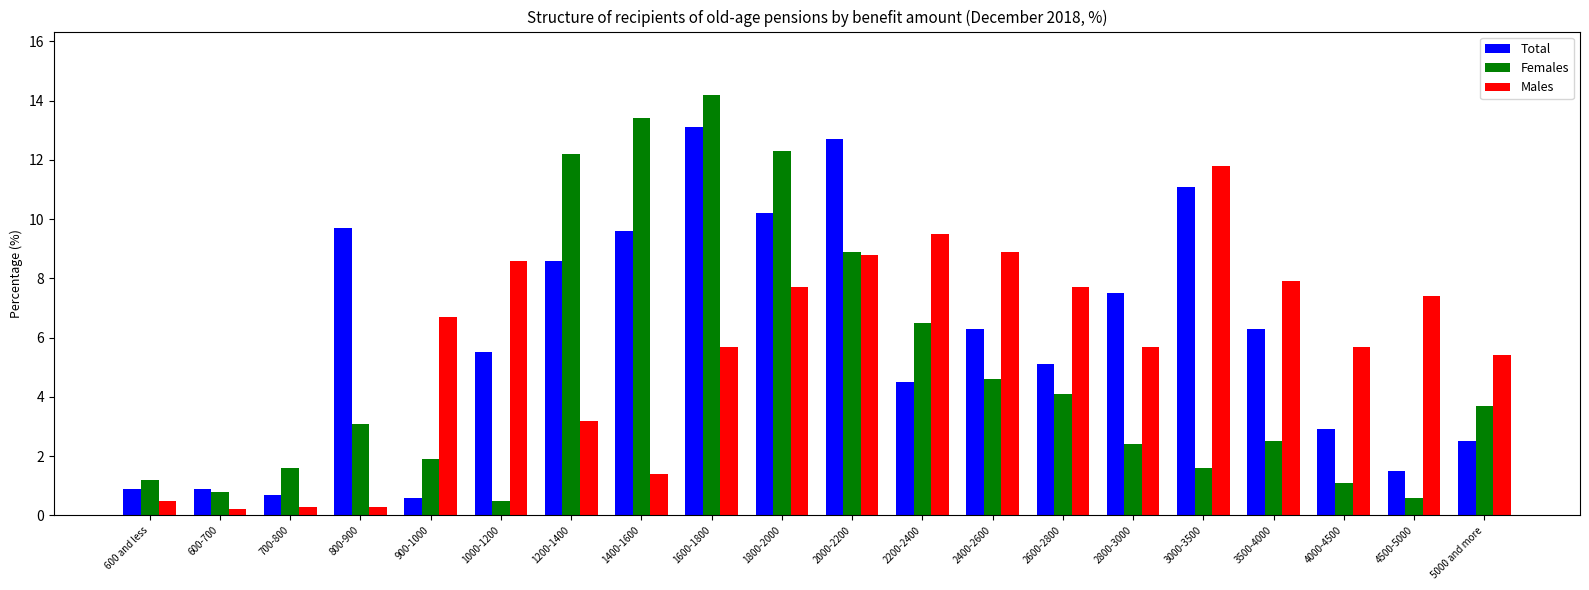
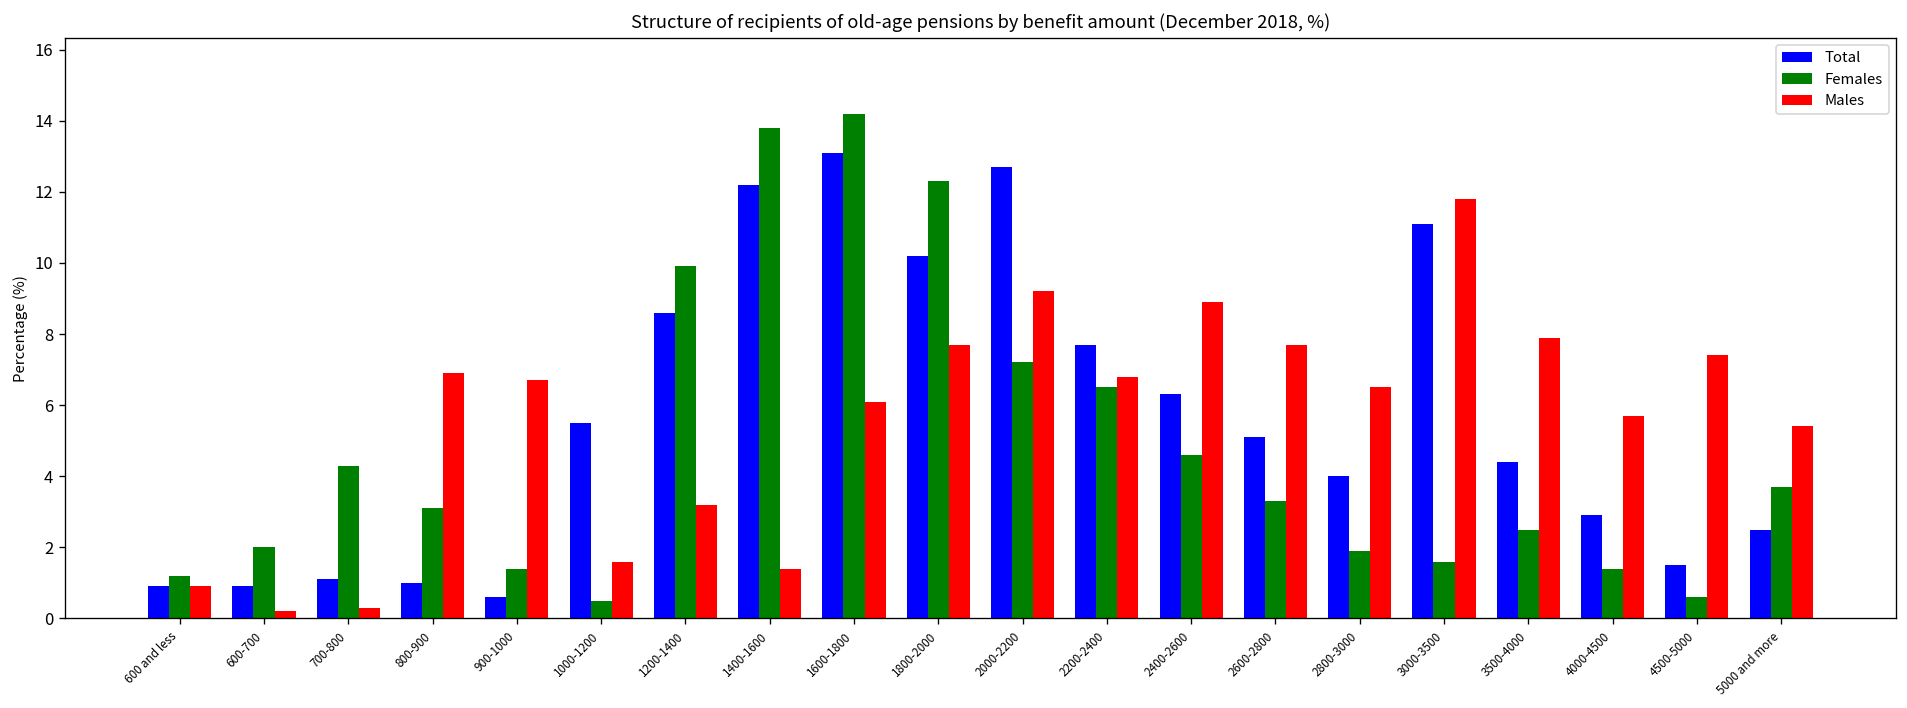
  {
    "Total": {
      "600 and less": 0.9,
      "600-700": 0.9,
-     "700-800": 0.7,
-     "800-900": 9.7,
+     "700-800": 1.1,
+     "800-900": 1.0,
      "900-1000": 0.6,
      "1000-1200": 5.5,
      "1200-1400": 8.6,
-     "1400-1600": 9.6,
+     "1400-1600": 12.2,
      "1600-1800": 13.1,
      "1800-2000": 10.2,
      "2000-2200": 12.7,
-     "2200-2400": 4.5,
+     "2200-2400": 7.7,
      "2400-2600": 6.3,
      "2600-2800": 5.1,
-     "2800-3000": 7.5,
+     "2800-3000": 4.0,
      "3000-3500": 11.1,
-     "3500-4000": 6.3,
+     "3500-4000": 4.4,
      "4000-4500": 2.9,
      "4500-5000": 1.5,
      "5000 and more": 2.5
    },
    "Females": {
      "600 and less": 1.2,
-     "600-700": 0.8,
-     "700-800": 1.6,
+     "600-700": 2.0,
+     "700-800": 4.3,
      "800-900": 3.1,
-     "900-1000": 1.9,
+     "900-1000": 1.4,
      "1000-1200": 0.5,
-     "1200-1400": 12.2,
-     "1400-1600": 13.4,
+     "1200-1400": 9.9,
+     "1400-1600": 13.8,
      "1600-1800": 14.2,
      "1800-2000": 12.3,
-     "2000-2200": 8.9,
+     "2000-2200": 7.2,
      "2200-2400": 6.5,
      "2400-2600": 4.6,
-     "2600-2800": 4.1,
-     "2800-3000": 2.4,
+     "2600-2800": 3.3,
+     "2800-3000": 1.9,
      "3000-3500": 1.6,
      "3500-4000": 2.5,
-     "4000-4500": 1.1,
+     "4000-4500": 1.4,
      "4500-5000": 0.6,
      "5000 and more": 3.7
    },
    "Males": {
-     "600 and less": 0.5,
+     "600 and less": 0.9,
      "600-700": 0.2,
      "700-800": 0.3,
-     "800-900": 0.3,
+     "800-900": 6.9,
      "900-1000": 6.7,
-     "1000-1200": 8.6,
+     "1000-1200": 1.6,
      "1200-1400": 3.2,
      "1400-1600": 1.4,
-     "1600-1800": 5.7,
+     "1600-1800": 6.1,
      "1800-2000": 7.7,
-     "2000-2200": 8.8,
-     "2200-2400": 9.5,
+     "2000-2200": 9.2,
+     "2200-2400": 6.8,
      "2400-2600": 8.9,
      "2600-2800": 7.7,
-     "2800-3000": 5.7,
+     "2800-3000": 6.5,
      "3000-3500": 11.8,
      "3500-4000": 7.9,
      "4000-4500": 5.7,
      "4500-5000": 7.4,
      "5000 and more": 5.4
    }
  }
